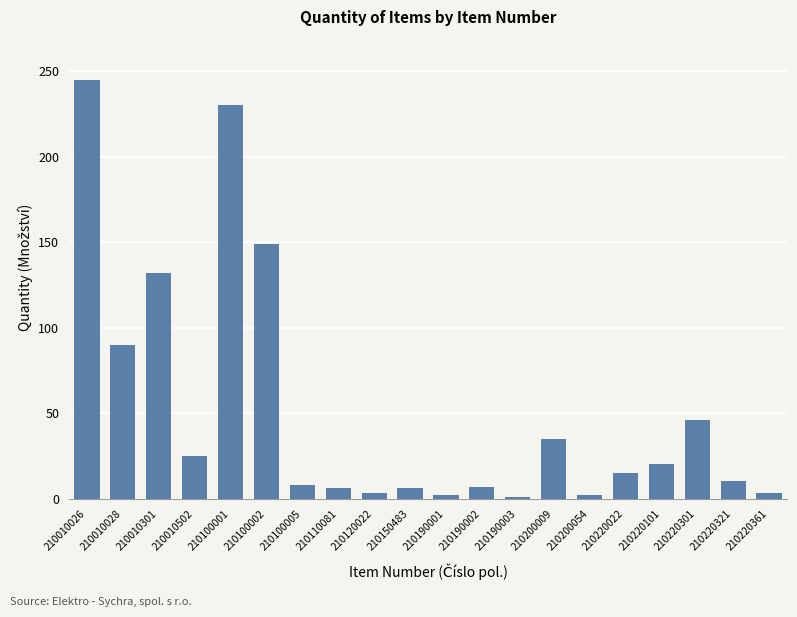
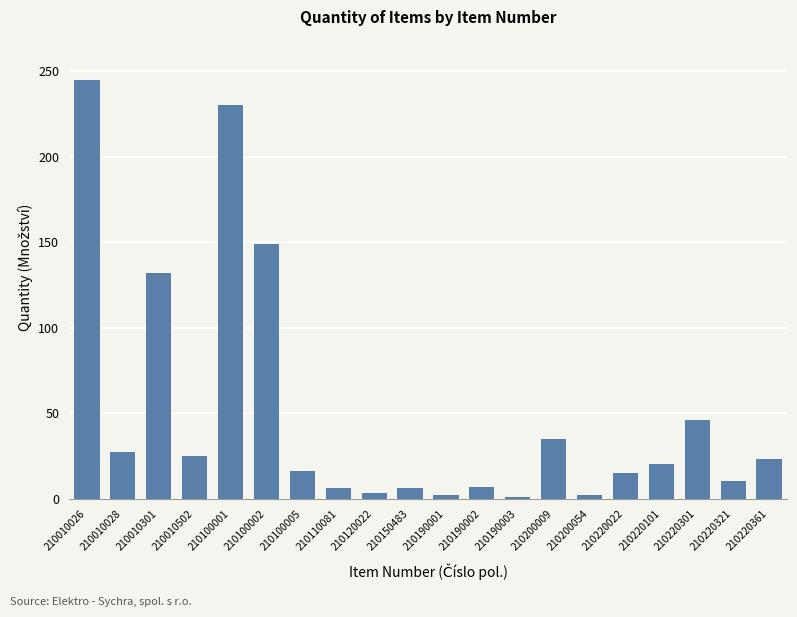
  {
    "210010026": 245,
-   "210010028": 90,
+   "210010028": 27,
    "210010301": 132,
    "210010502": 25,
    "210100001": 230,
    "210100002": 149,
-   "210100005": 8,
+   "210100005": 16,
    "210110081": 6,
    "210120022": 3,
    "210150483": 6,
    "210190001": 2,
    "210190002": 7,
    "210200009": 35,
    "210200054": 2,
    "210220022": 15,
    "210220101": 20,
    "210220301": 46,
    "210220321": 10,
-   "210220361": 3
+   "210220361": 23
  }
